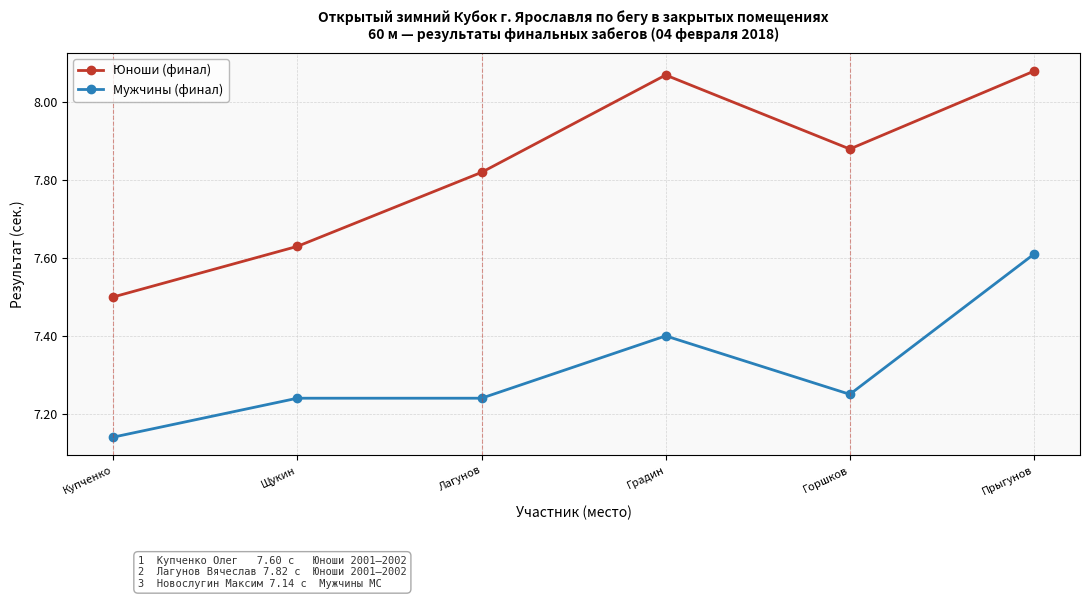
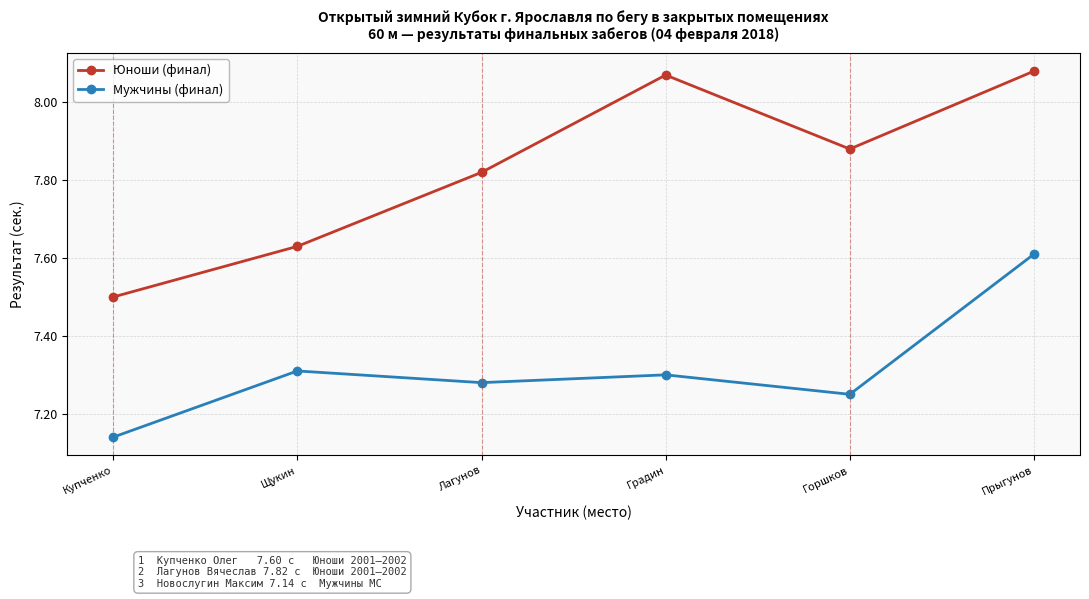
  {
    "Юноши (финал)": {
      "Купченко": 7.50,
      "Щукин": 7.63,
      "Лагунов": 7.82,
      "Градин": 8.07,
      "Горшков": 7.88,
      "Прыгунов": 8.08
    },
    "Мужчины (финал)": {
      "Купченко": 7.14,
-     "Щукин": 7.24,
-     "Лагунов": 7.24,
-     "Градин": 7.4,
+     "Щукин": 7.31,
+     "Лагунов": 7.28,
+     "Градин": 7.3,
      "Горшков": 7.25,
      "Прыгунов": 7.61
    }
  }
